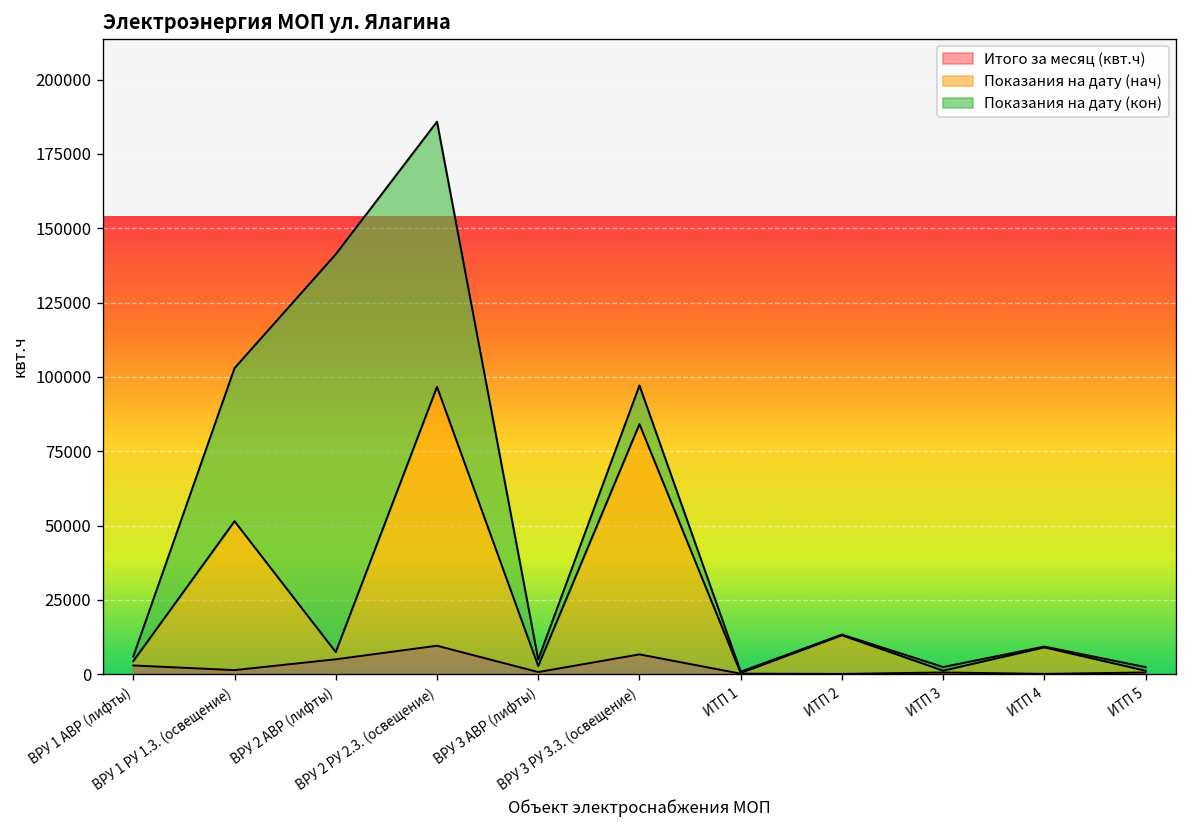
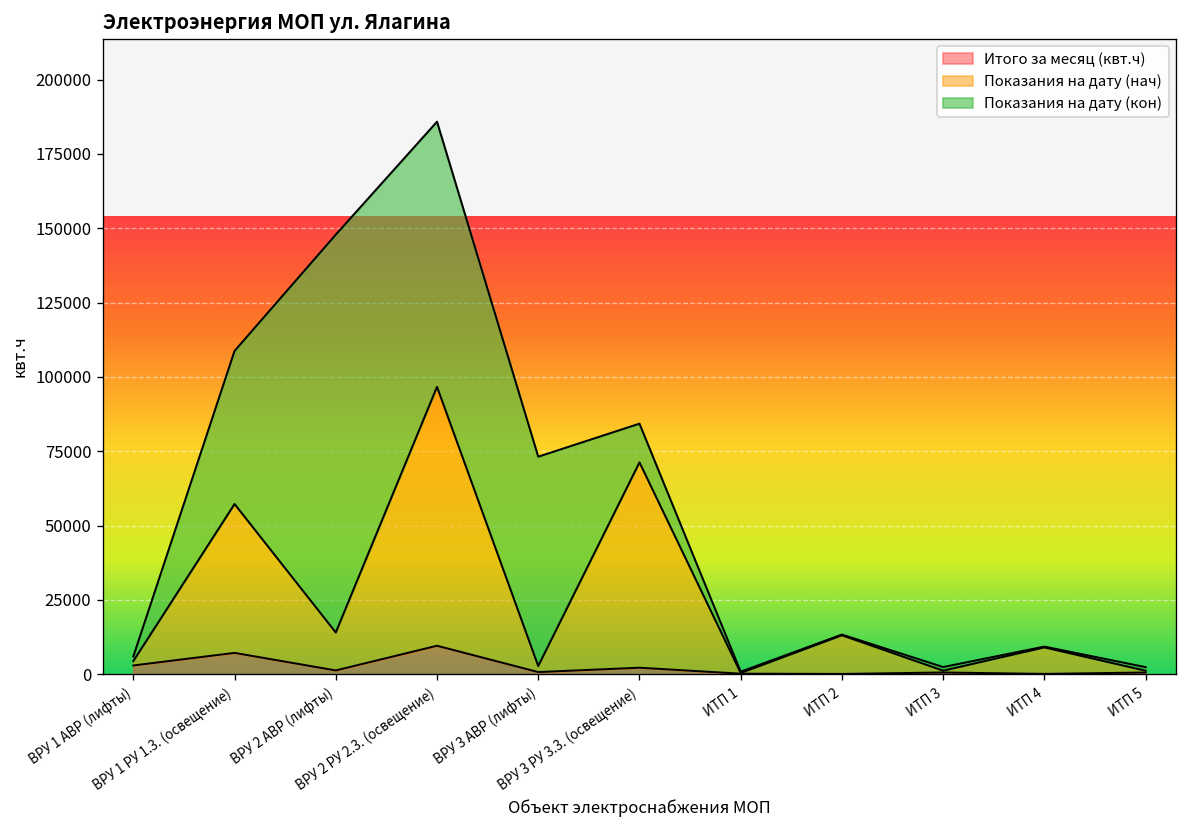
  {
    "Итого за месяц (квт.ч)": {
      "ВРУ 1 АВР (лифты)": 3000,
-     "ВРУ 1 РУ 1.3. (освещение)": 1000,
-     "ВРУ 2 АВР (лифты)": 5000,
+     "ВРУ 1 РУ 1.3. (освещение)": 7000,
+     "ВРУ 2 АВР (лифты)": 1000,
      "ВРУ 2 РУ 2.3. (освещение)": 10000,
      "ВРУ 3 АВР (лифты)": 1000,
-     "ВРУ 3 РУ 3.3. (освещение)": 7000,
+     "ВРУ 3 РУ 3.3. (освещение)": 2000,
      "ИТП 2": 0,
      "ИТП 4": 0
    },
    "Показания на дату (нач)": {
      "ВРУ 1 АВР (лифты)": 1000,
      "ВРУ 1 РУ 1.3. (освещение)": 50000,
-     "ВРУ 2 АВР (лифты)": 2000,
+     "ВРУ 2 АВР (лифты)": 13000,
      "ВРУ 2 РУ 2.3. (освещение)": 87000,
      "ВРУ 3 АВР (лифты)": 2000,
-     "ВРУ 3 РУ 3.3. (освещение)": 77000
+     "ВРУ 3 РУ 3.3. (освещение)": 69000
    },
    "Показания на дату (кон)": {
      "ВРУ 1 АВР (лифты)": 2000,
      "ВРУ 1 РУ 1.3. (освещение)": 51000,
      "ВРУ 2 АВР (лифты)": 134000,
      "ВРУ 2 РУ 2.3. (освещение)": 89000,
-     "ВРУ 3 АВР (лифты)": 2000,
+     "ВРУ 3 АВР (лифты)": 70000,
      "ВРУ 3 РУ 3.3. (освещение)": 13000,
      "ИТП 3": 1000,
      "ИТП 5": 1000
    }
  }
